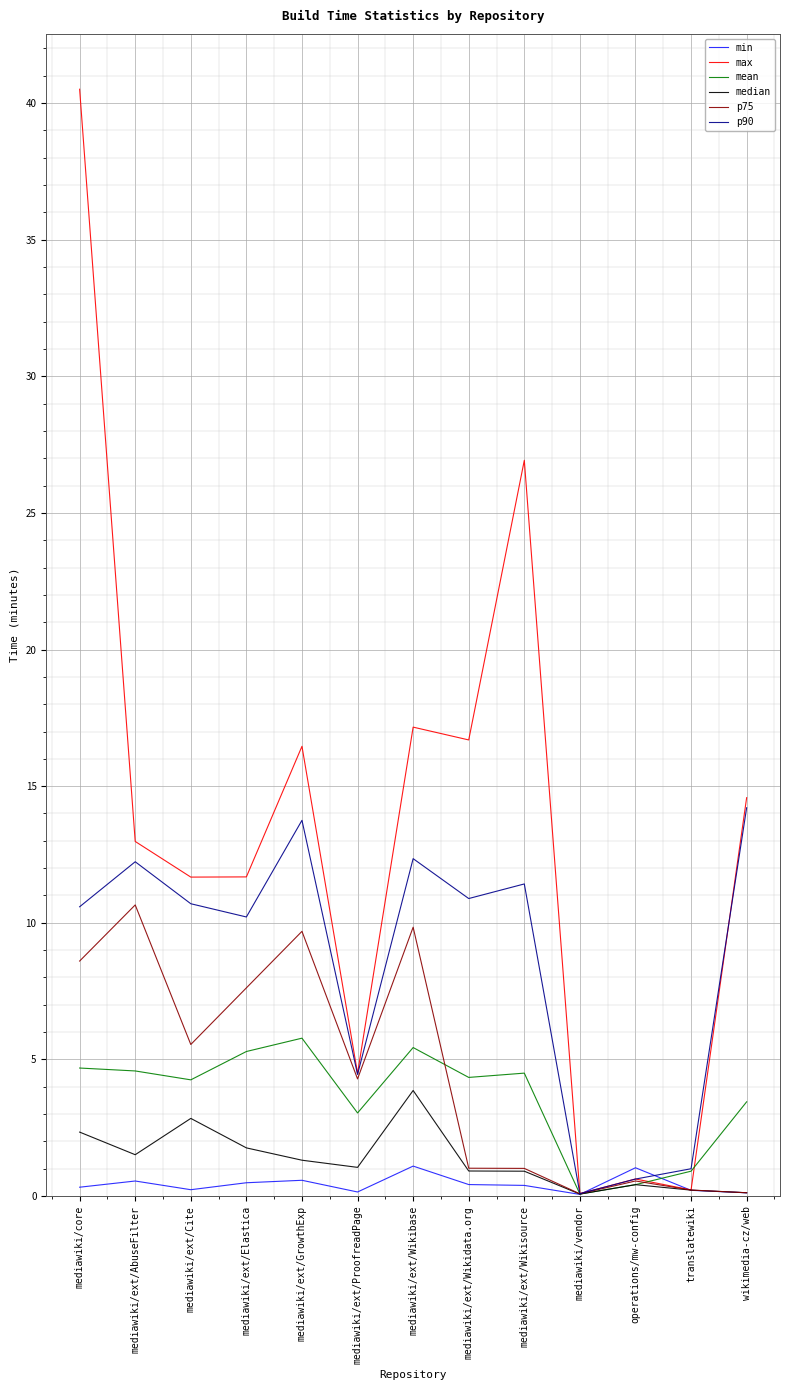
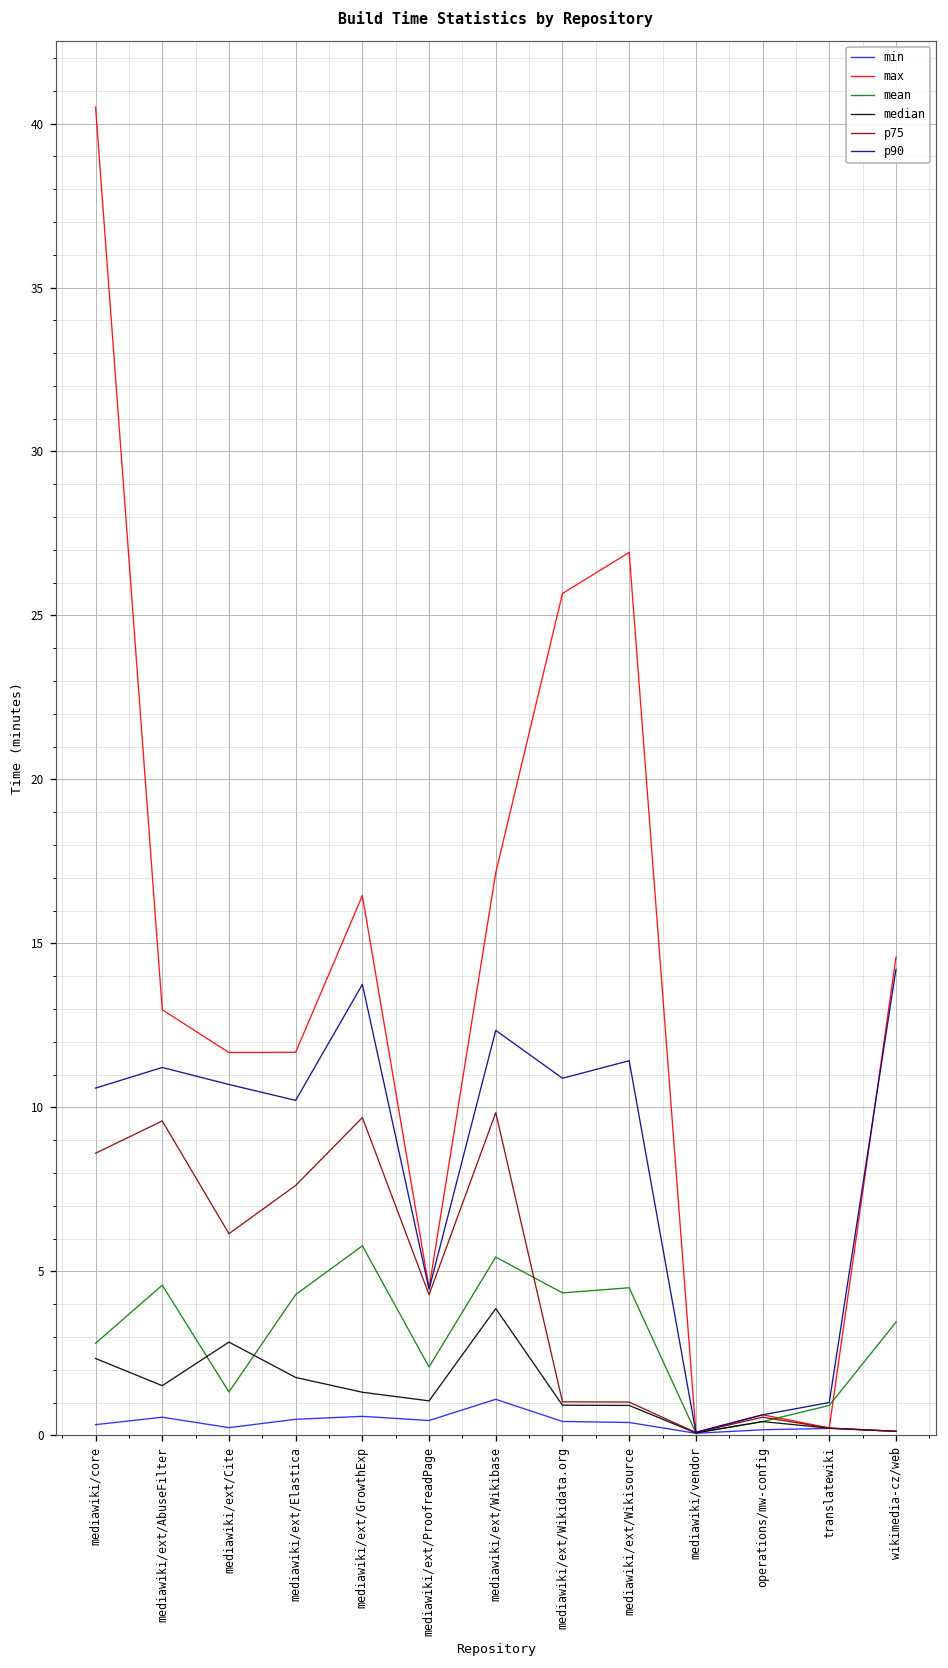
  {
    "min": {
      "mediawiki/core": 0.3,
      "mediawiki/ext/AbuseFilter": 0.6,
      "mediawiki/ext/Cite": 0.2,
      "mediawiki/ext/Elastica": 0.5,
      "mediawiki/ext/GrowthExp": 0.6,
-     "mediawiki/ext/ProofreadPage": 0.2,
+     "mediawiki/ext/ProofreadPage": 0.5,
      "mediawiki/ext/Wikibase": 1.1,
      "mediawiki/ext/Wikidata.org": 0.4,
      "mediawiki/ext/Wikisource": 0.4,
-     "operations/mw-config": 1.0
+     "operations/mw-config": 0.2
    },
    "max": {
      "mediawiki/core": 40.5,
      "mediawiki/ext/AbuseFilter": 13.0,
      "mediawiki/ext/Cite": 11.7,
      "mediawiki/ext/Elastica": 11.7,
      "mediawiki/ext/GrowthExp": 16.5,
      "mediawiki/ext/Wikibase": 17.2,
-     "mediawiki/ext/Wikidata.org": 16.7,
+     "mediawiki/ext/Wikidata.org": 25.7,
      "mediawiki/ext/Wikisource": 26.9,
      "wikimedia-cz/web": 14.6
    },
    "mean": {
-     "mediawiki/core": 4.7,
+     "mediawiki/core": 2.8,
      "mediawiki/ext/AbuseFilter": 4.6,
-     "mediawiki/ext/Cite": 4.3,
-     "mediawiki/ext/Elastica": 5.3,
+     "mediawiki/ext/Cite": 1.3,
+     "mediawiki/ext/Elastica": 4.3,
      "mediawiki/ext/GrowthExp": 5.8,
-     "mediawiki/ext/ProofreadPage": 3.0,
+     "mediawiki/ext/ProofreadPage": 2.1,
      "mediawiki/ext/Wikibase": 5.4,
      "mediawiki/ext/Wikidata.org": 4.3,
      "mediawiki/ext/Wikisource": 4.5,
      "wikimedia-cz/web": 3.4
    },
    "median": {
      "mediawiki/core": 2.3,
      "mediawiki/ext/AbuseFilter": 1.5,
      "mediawiki/ext/Cite": 2.8,
      "mediawiki/ext/Elastica": 1.8,
      "mediawiki/ext/GrowthExp": 1.3,
      "mediawiki/ext/ProofreadPage": 1.1,
      "mediawiki/ext/Wikibase": 3.9,
      "mediawiki/ext/Wikidata.org": 0.9,
      "mediawiki/ext/Wikisource": 0.9
    },
    "p75": {
      "mediawiki/core": 8.6,
-     "mediawiki/ext/AbuseFilter": 10.7,
-     "mediawiki/ext/Cite": 5.5,
+     "mediawiki/ext/AbuseFilter": 9.6,
+     "mediawiki/ext/Cite": 6.1,
      "mediawiki/ext/Elastica": 7.6,
      "mediawiki/ext/GrowthExp": 9.7,
      "mediawiki/ext/ProofreadPage": 4.3,
      "mediawiki/ext/Wikibase": 9.8,
      "mediawiki/ext/Wikidata.org": 1.0,
      "mediawiki/ext/Wikisource": 1.0
    },
    "p90": {
      "mediawiki/core": 10.6,
-     "mediawiki/ext/AbuseFilter": 12.2,
+     "mediawiki/ext/AbuseFilter": 11.2,
      "mediawiki/ext/Cite": 10.7,
      "mediawiki/ext/Elastica": 10.2,
      "mediawiki/ext/GrowthExp": 13.8,
      "mediawiki/ext/Wikibase": 12.3,
      "mediawiki/ext/Wikidata.org": 10.9,
      "mediawiki/ext/Wikisource": 11.4,
      "wikimedia-cz/web": 14.2
    }
  }
